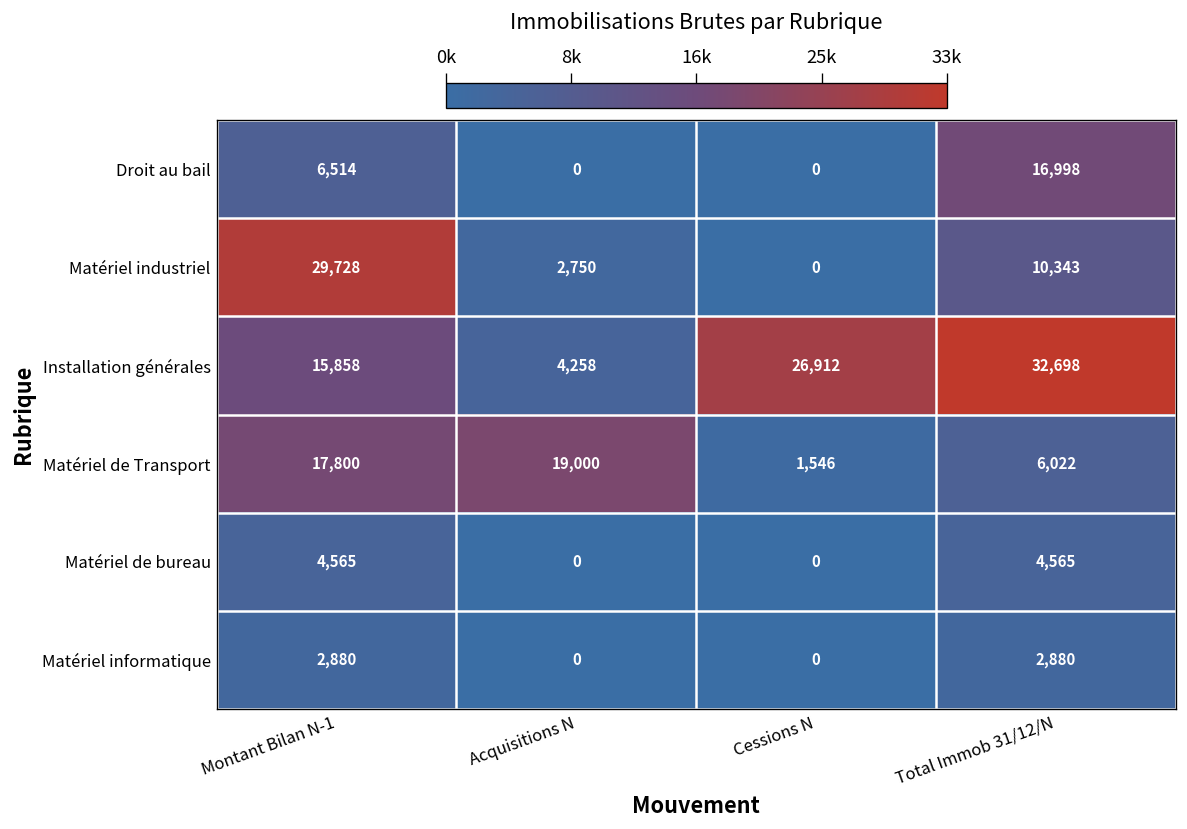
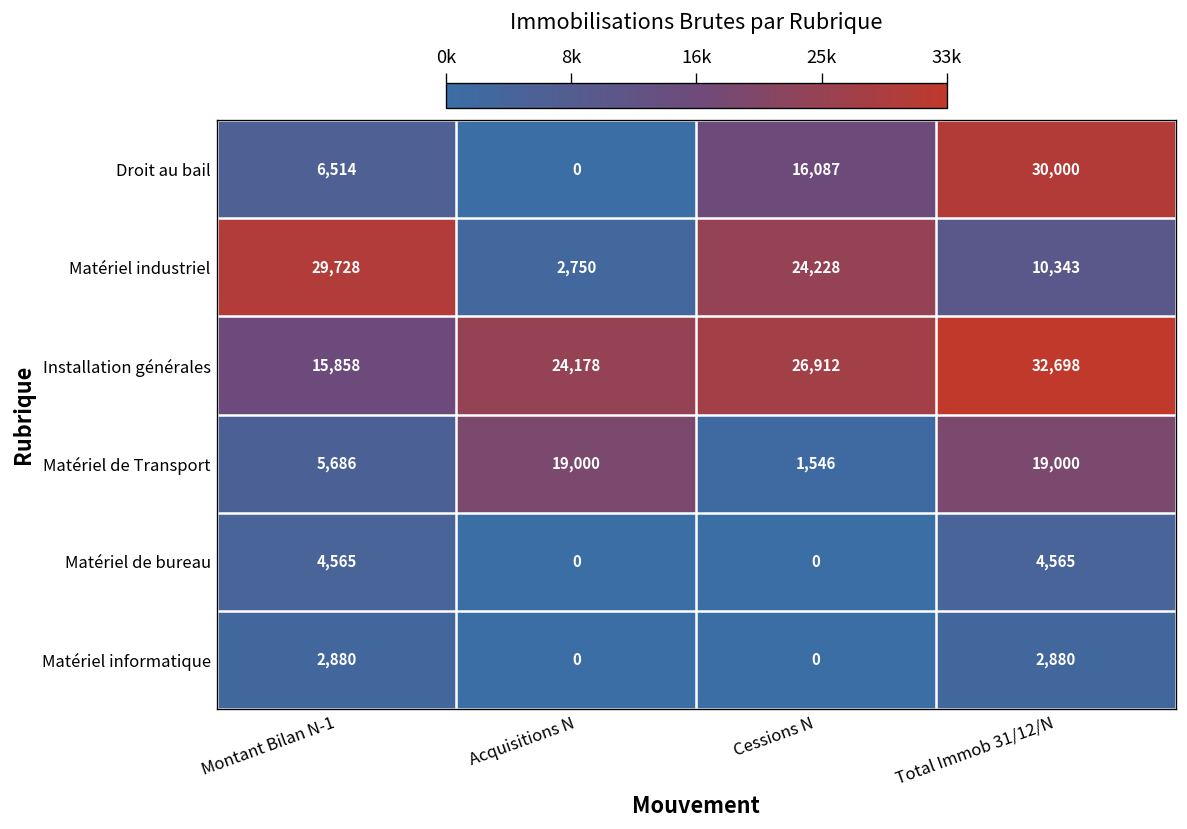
  {
    "Droit au bail": {
      "Montant Bilan N-1": "6,514",
      "Acquisitions N": "0",
-     "Cessions N": "0",
-     "Total Immob 31/12/N": "16,998"
+     "Cessions N": "16,087",
+     "Total Immob 31/12/N": "30,000"
    },
    "Matériel industriel": {
      "Montant Bilan N-1": "29,728",
      "Acquisitions N": "2,750",
-     "Cessions N": "0",
+     "Cessions N": "24,228",
      "Total Immob 31/12/N": "10,343"
    },
    "Installation générales": {
      "Montant Bilan N-1": "15,858",
-     "Acquisitions N": "4,258",
+     "Acquisitions N": "24,178",
      "Cessions N": "26,912",
      "Total Immob 31/12/N": "32,698"
    },
    "Matériel de Transport": {
-     "Montant Bilan N-1": "17,800",
+     "Montant Bilan N-1": "5,686",
      "Acquisitions N": "19,000",
      "Cessions N": "1,546",
-     "Total Immob 31/12/N": "6,022"
+     "Total Immob 31/12/N": "19,000"
    },
    "Matériel de bureau": {
      "Montant Bilan N-1": "4,565",
      "Acquisitions N": "0",
      "Cessions N": "0",
      "Total Immob 31/12/N": "4,565"
    },
    "Matériel informatique": {
      "Montant Bilan N-1": "2,880",
      "Acquisitions N": "0",
      "Cessions N": "0",
      "Total Immob 31/12/N": "2,880"
    }
  }
